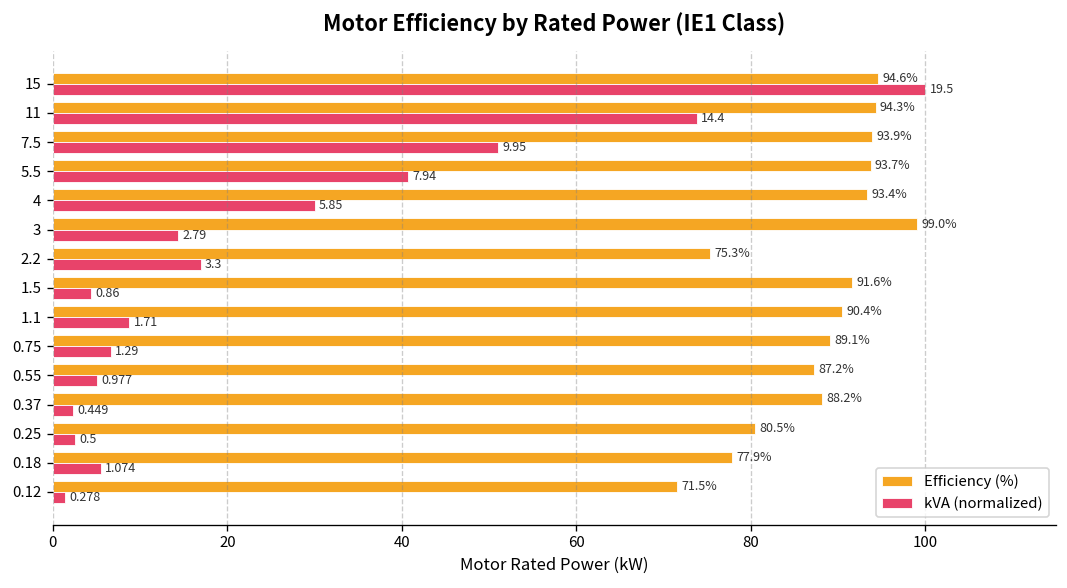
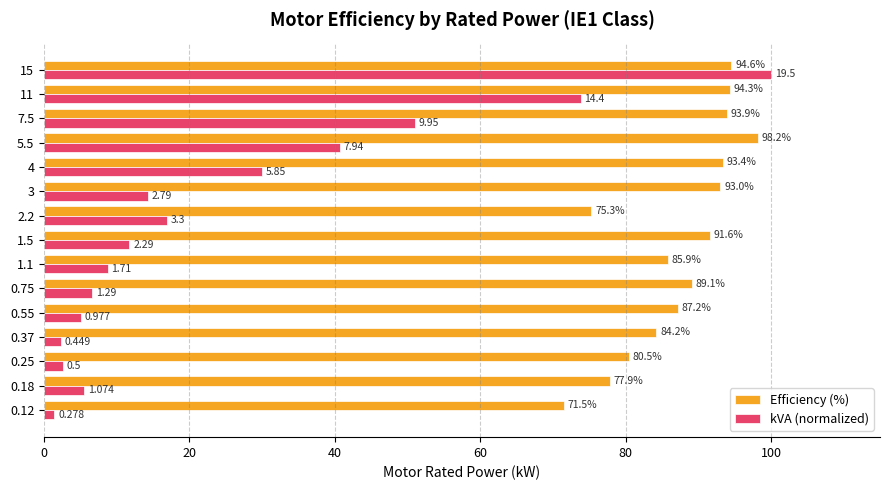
  {
    "Efficiency (%)": {
      "15": "94.6%",
      "11": "94.3%",
      "7.5": "93.9%",
-     "5.5": "93.7%",
+     "5.5": "98.2%",
      "4": "93.4%",
-     "3": "99.0%",
+     "3": "93.0%",
      "2.2": "75.3%",
      "1.5": "91.6%",
-     "1.1": "90.4%",
+     "1.1": "85.9%",
      "0.75": "89.1%",
      "0.55": "87.2%",
-     "0.37": "88.2%",
+     "0.37": "84.2%",
      "0.25": "80.5%",
      "0.18": "77.9%",
      "0.12": "71.5%"
    },
    "kVA (normalized)": {
-     "1.5": "0.86"
+     "1.5": "2.29"
    }
  }
